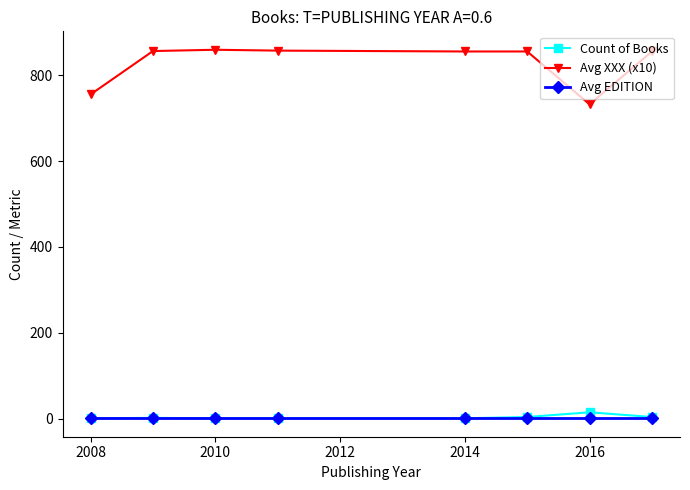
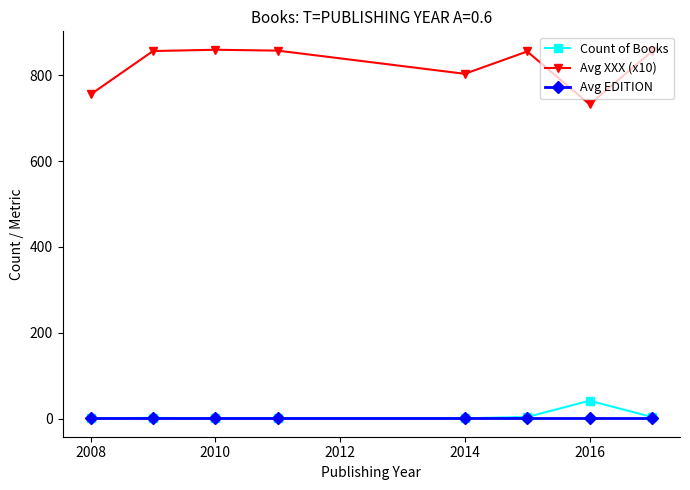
  {
    "Count of Books": {
-     "2016": 20
+     "2016": 40
    },
    "Avg XXX (x10)": {
      "2008": 760,
      "2010": 860,
-     "2014": 860,
+     "2014": 800,
      "2016": 730
    },
    "Avg EDITION": {
      "2016": 0
    }
  }
